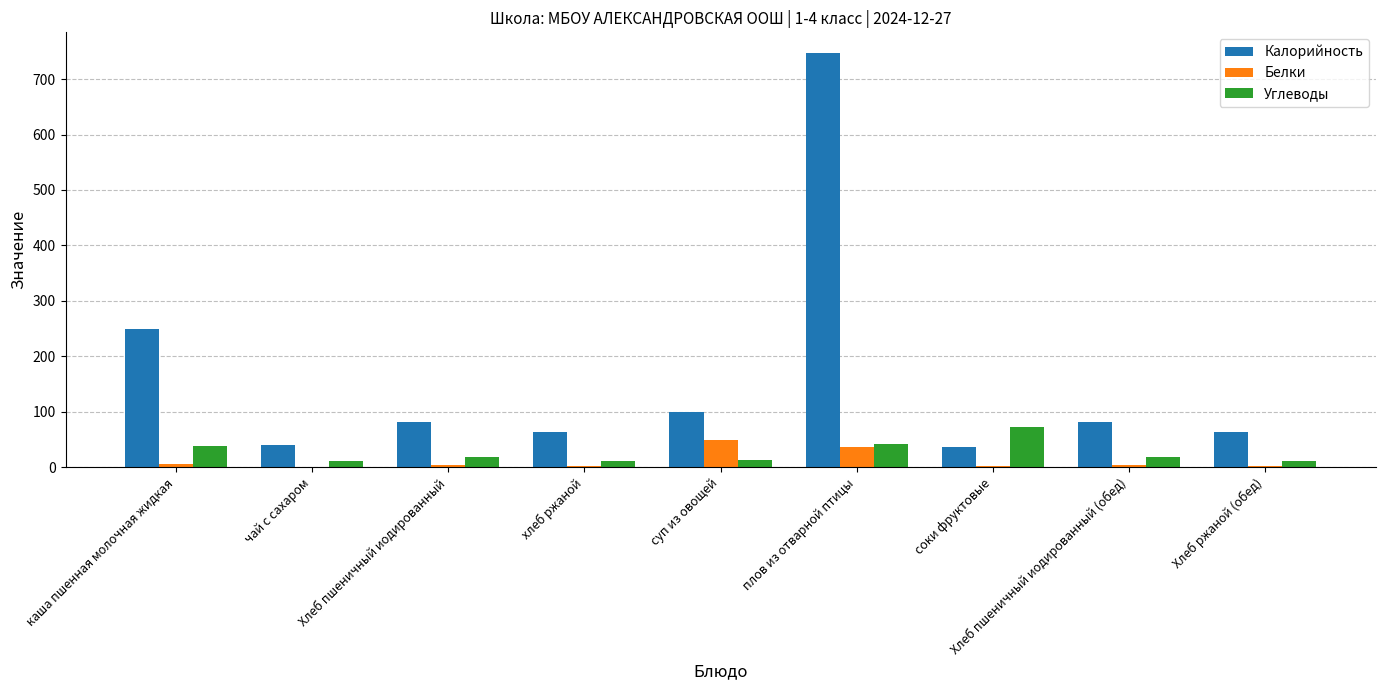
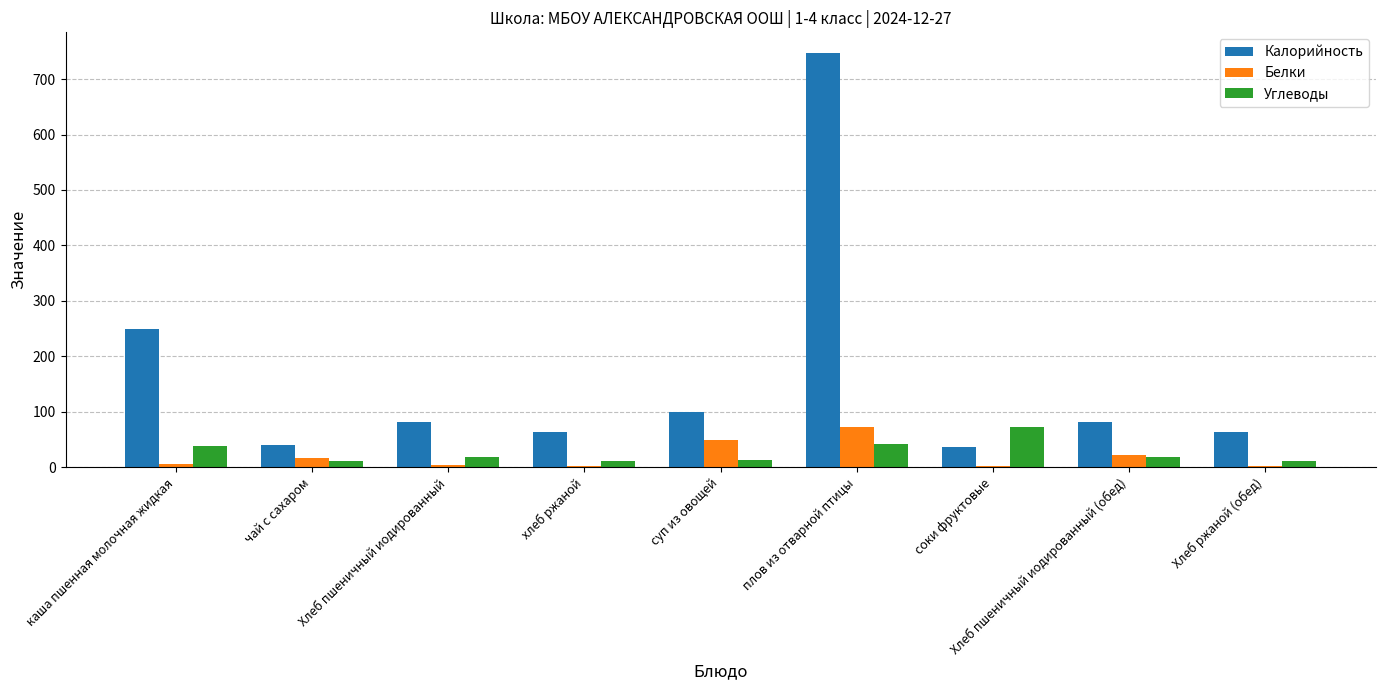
  {
    "Калорийность": {
      "каша пшенная молочная жидкая": 250,
      "чай с сахаром": 40,
      "Хлеб пшеничный иодированный": 80,
      "хлеб ржаной": 60,
      "суп из овощей": 100,
      "плов из отварной птицы": 750,
      "соки фруктовые": 40,
      "Хлеб пшеничный иодированный (обед)": 80,
      "Хлеб ржаной (обед)": 60
    },
    "Белки": {
      "каша пшенная молочная жидкая": 10,
-     "чай с сахаром": 0,
+     "чай с сахаром": 20,
      "суп из овощей": 50,
-     "плов из отварной птицы": 40,
-     "Хлеб пшеничный иодированный (обед)": 0
+     "плов из отварной птицы": 70,
+     "Хлеб пшеничный иодированный (обед)": 20
    },
    "Углеводы": {
      "каша пшенная молочная жидкая": 40,
      "чай с сахаром": 10,
      "Хлеб пшеничный иодированный": 20,
      "хлеб ржаной": 10,
      "суп из овощей": 10,
      "плов из отварной птицы": 40,
      "соки фруктовые": 70,
      "Хлеб пшеничный иодированный (обед)": 20,
      "Хлеб ржаной (обед)": 10
    }
  }
